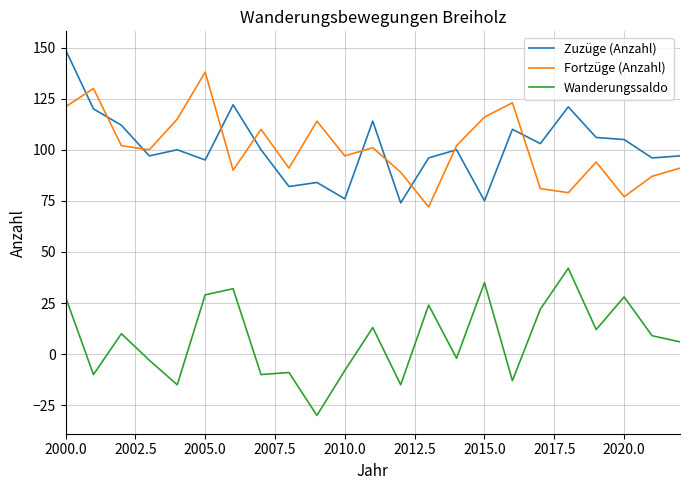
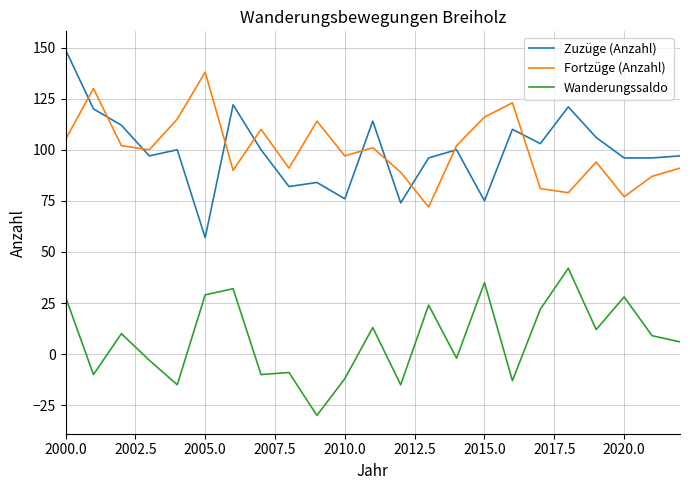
  {
    "Zuzüge (Anzahl)": {
      "2000.0": 149,
-     "2005.0": 95,
+     "2005.0": 57,
      "2010.0": 76,
      "2015.0": 75,
-     "2020.0": 105
+     "2020.0": 96
    },
    "Fortzüge (Anzahl)": {
-     "2000.0": 121,
+     "2000.0": 105,
      "2005.0": 138,
      "2010.0": 97,
      "2015.0": 116,
      "2020.0": 77
    },
    "Wanderungssaldo": {
      "2000.0": 28,
      "2005.0": 29,
-     "2010.0": -8,
+     "2010.0": -12,
      "2015.0": 35,
      "2020.0": 28
    }
  }
